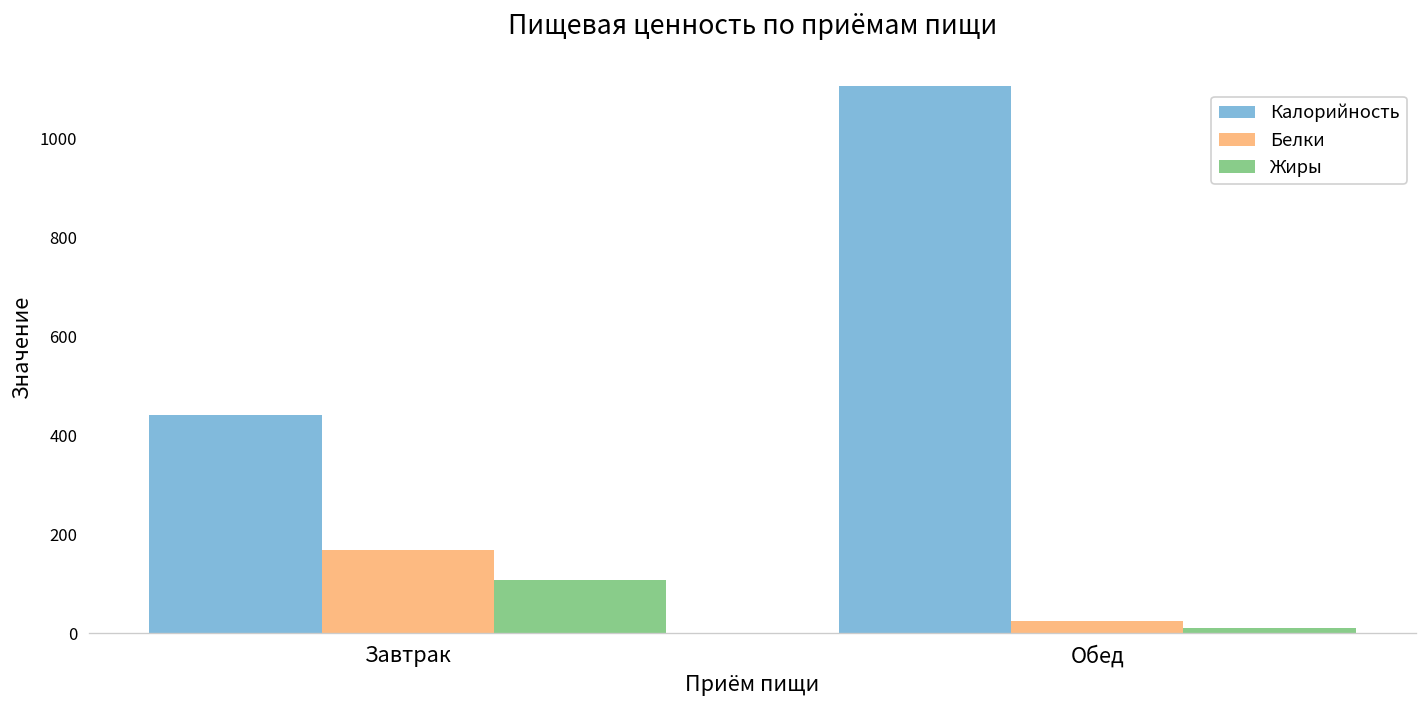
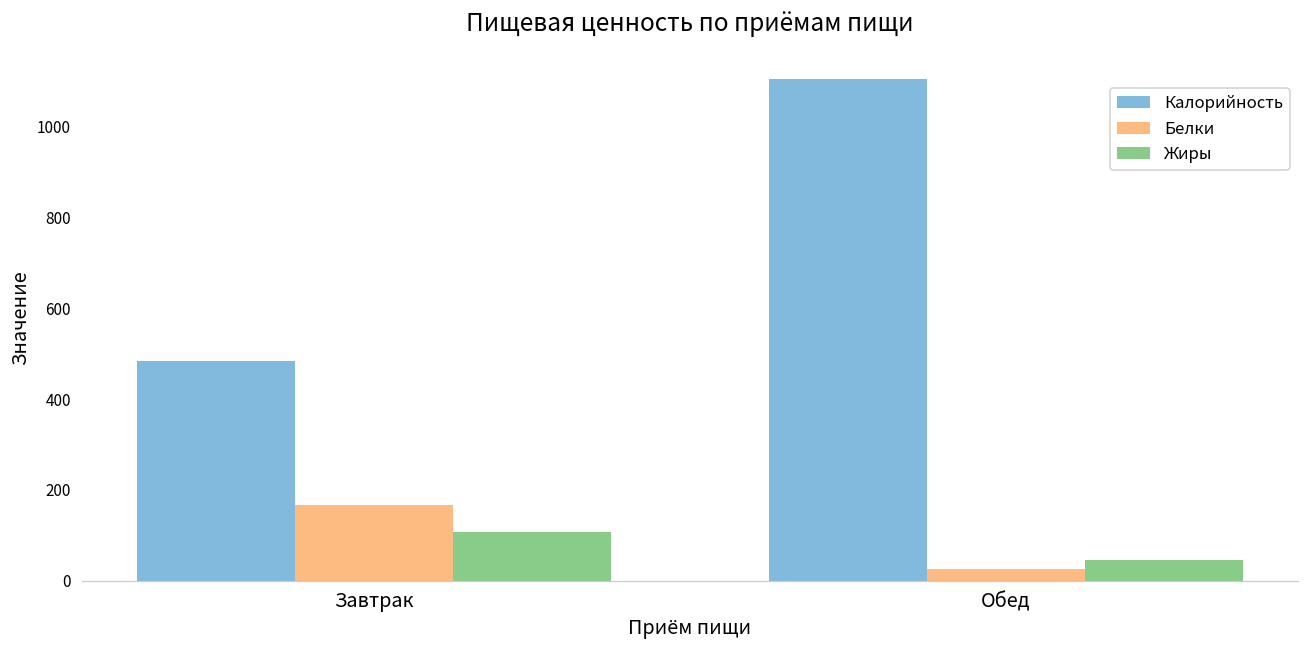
  {
    "Калорийность": {
-     "Завтрак": 440,
+     "Завтрак": 480,
      "Обед": 1110
    },
    "Белки": {
      "Завтрак": 170,
      "Обед": 30
    },
    "Жиры": {
      "Завтрак": 110,
-     "Обед": 10
+     "Обед": 50
    }
  }
